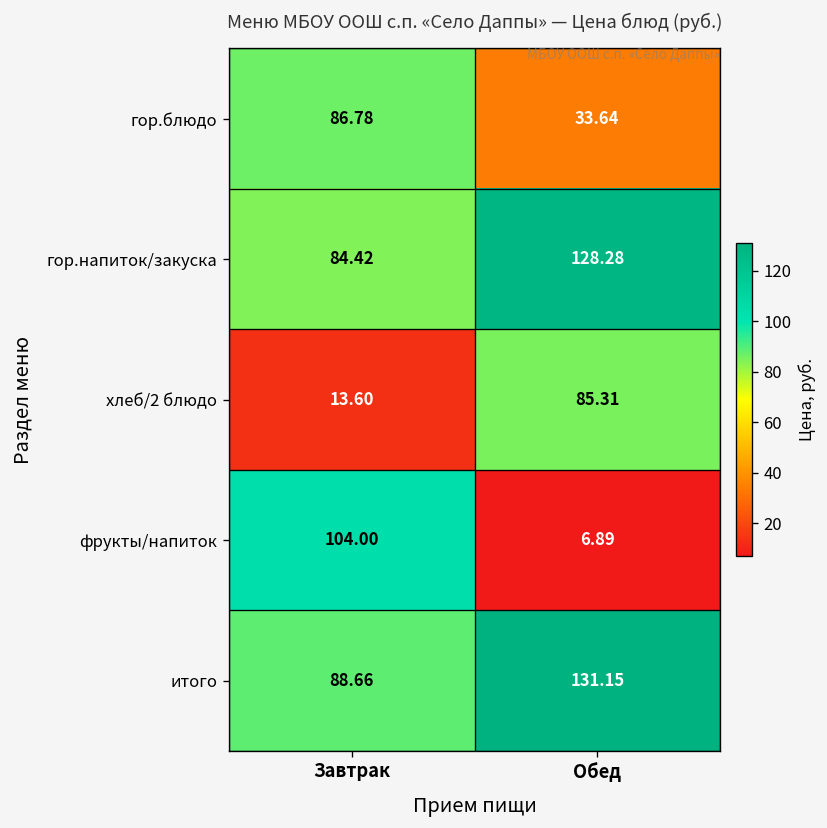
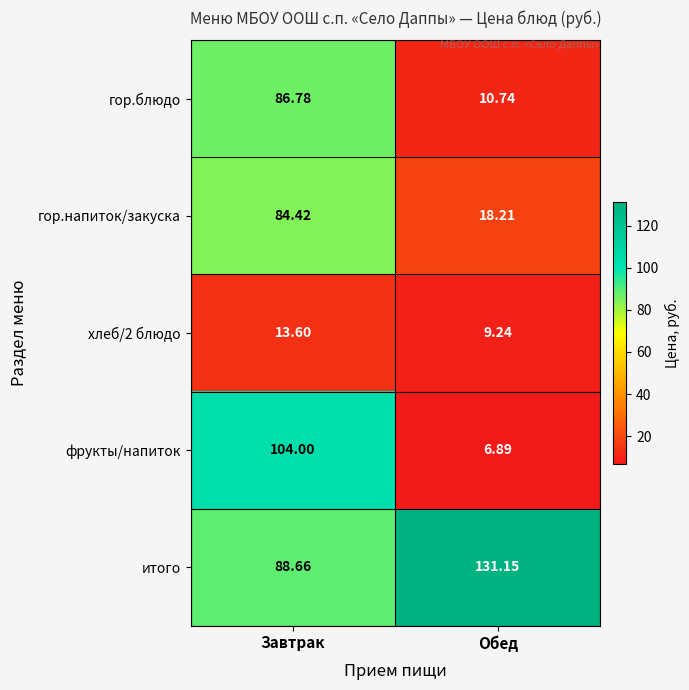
  {
    "гор.блюдо": {
      "Завтрак": 86.78,
-     "Обед": 33.64
+     "Обед": 10.74
    },
    "гор.напиток/закуска": {
      "Завтрак": 84.42,
-     "Обед": 128.28
+     "Обед": 18.21
    },
    "хлеб/2 блюдо": {
      "Завтрак": 13.60,
-     "Обед": 85.31
+     "Обед": 9.24
    },
    "фрукты/напиток": {
      "Завтрак": 104.00,
      "Обед": 6.89
    },
    "итого": {
      "Завтрак": 88.66,
      "Обед": 131.15
    }
  }
